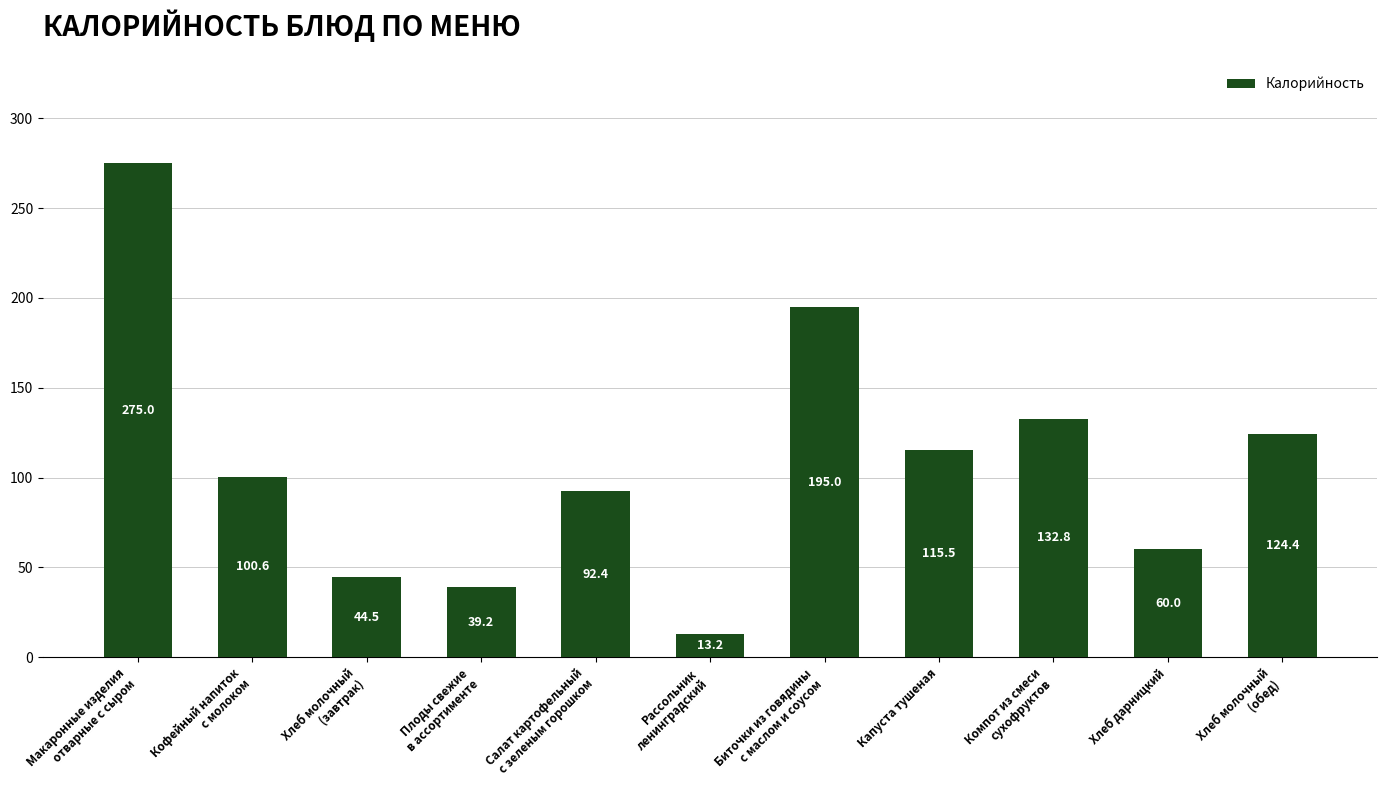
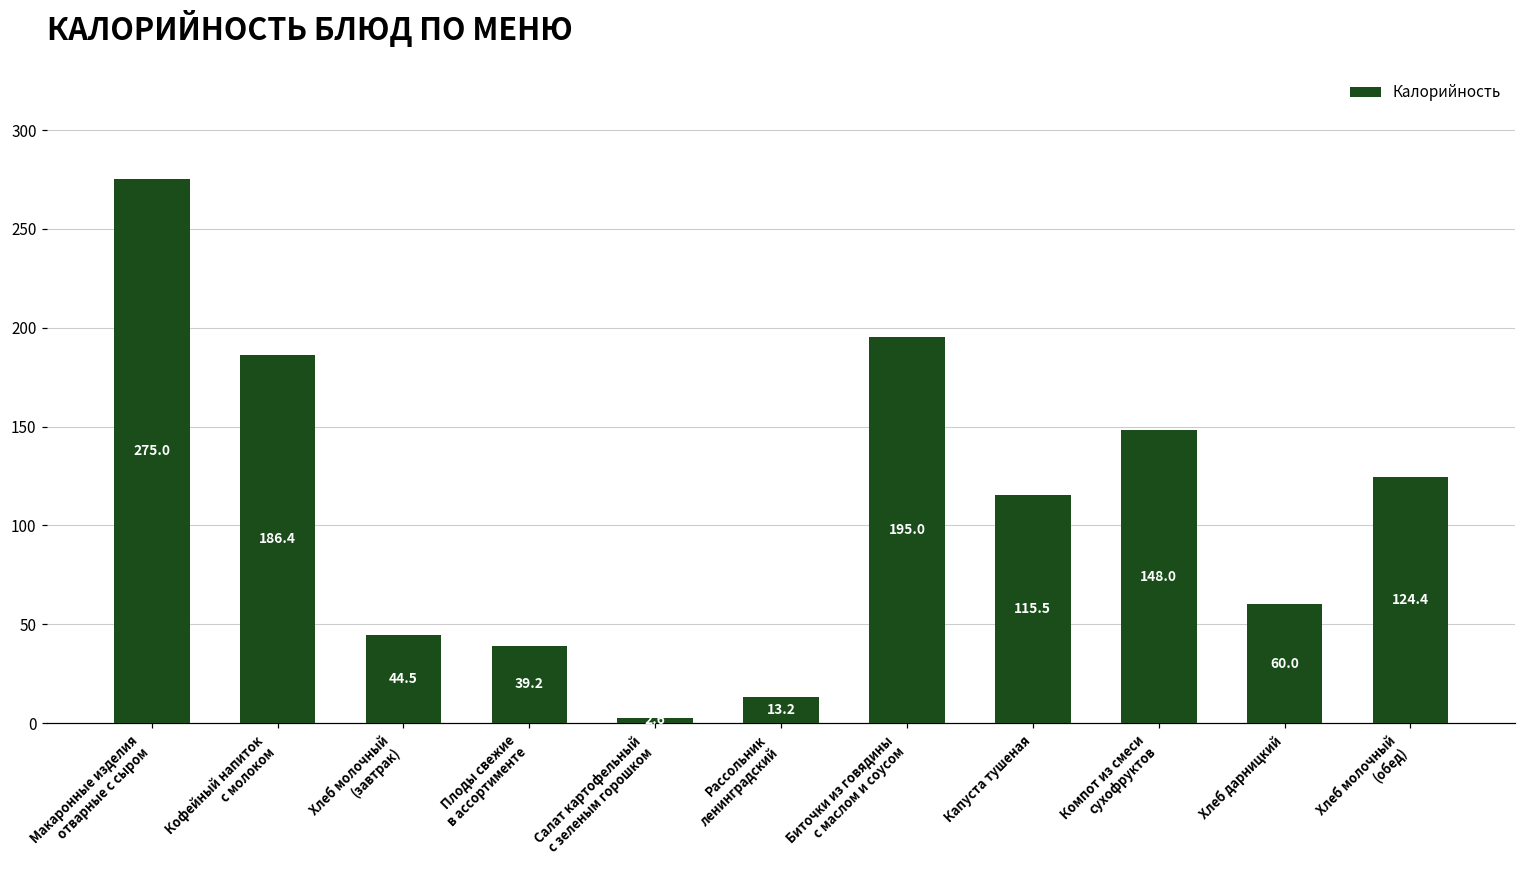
  {
    "Макаронные изделия отварные с сыром": 275.0,
-   "Кофейный напиток с молоком": 100.6,
+   "Кофейный напиток с молоком": 186.4,
    "Хлеб молочный (завтрак)": 44.5,
    "Плоды свежие в ассортименте": 39.2,
-   "Салат картофельный с зеленым горошком": 92,
+   "Салат картофельный с зеленым горошком": 3,
    "Рассольник ленинградский": 13.2,
    "Биточки из говядины с маслом и соусом": 195.0,
    "Капуста тушеная": 115.5,
-   "Компот из смеси сухофруктов": 132.8,
+   "Компот из смеси сухофруктов": 148.0,
    "Хлеб дарницкий": 60.0,
    "Хлеб молочный (обед)": 124.4
  }
